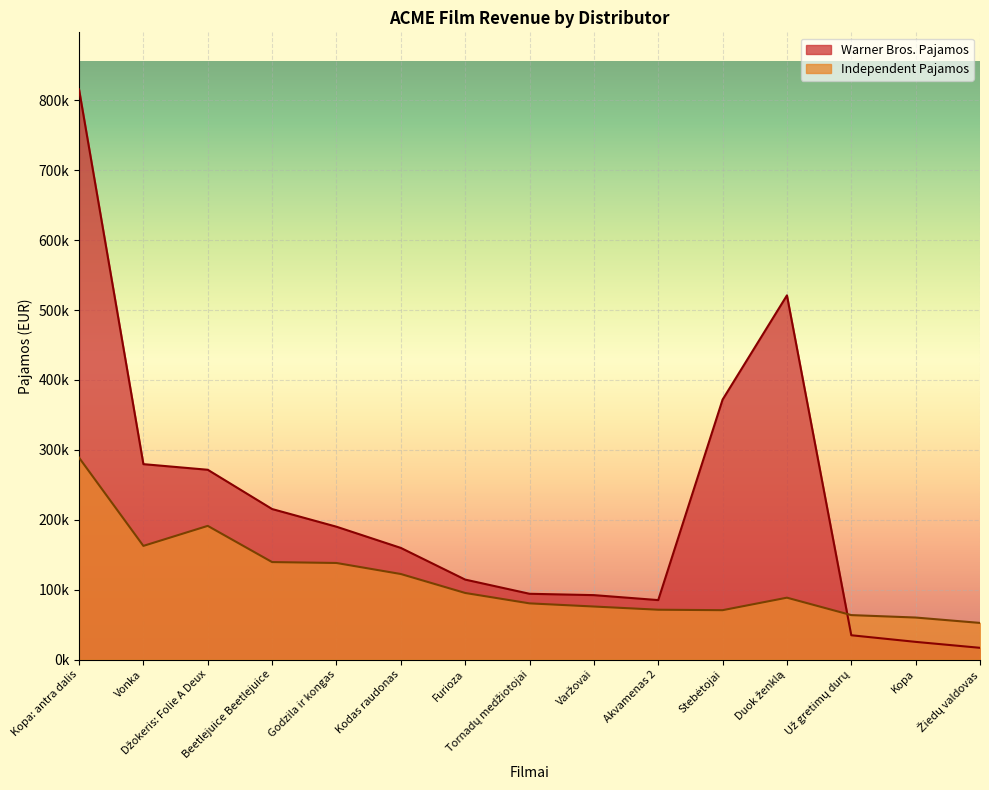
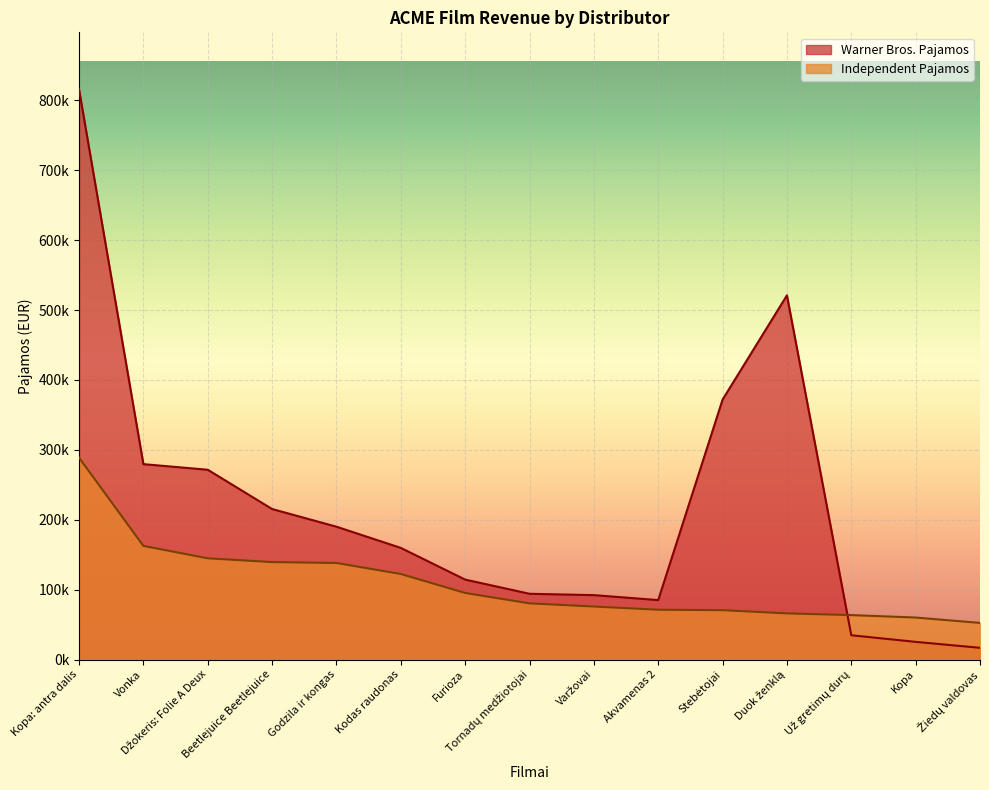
  {
    "Warner Bros. Pajamos": {
      "Kopa: antra dalis": 820000,
      "Vonka": 280000,
      "Džokeris: Folie A Deux": 270000,
      "Beetlejuice Beetlejuice": 220000,
      "Godzila ir kongas": 190000,
      "Kodas raudonas": 160000,
      "Furioza": 110000,
      "Tornadų medžiotojai": 90000,
      "Varžovai": 90000,
      "Akvamenas 2": 90000,
      "Stebėtojai": 370000,
      "Duok ženklą": 520000,
      "Už gretimų durų": 30000,
      "Kopa": 30000,
      "Žiedų valdovas": 20000
    },
    "Independent Pajamos": {
      "Kopa: antra dalis": 290000,
      "Vonka": 160000,
-     "Džokeris: Folie A Deux": 190000,
+     "Džokeris: Folie A Deux": 140000,
      "Beetlejuice Beetlejuice": 140000,
      "Godzila ir kongas": 140000,
      "Kodas raudonas": 120000,
      "Furioza": 100000,
      "Tornadų medžiotojai": 80000,
      "Varžovai": 80000,
      "Akvamenas 2": 70000,
      "Stebėtojai": 70000,
-     "Duok ženklą": 90000,
+     "Duok ženklą": 70000,
      "Už gretimų durų": 60000,
      "Kopa": 60000,
      "Žiedų valdovas": 50000
    }
  }
